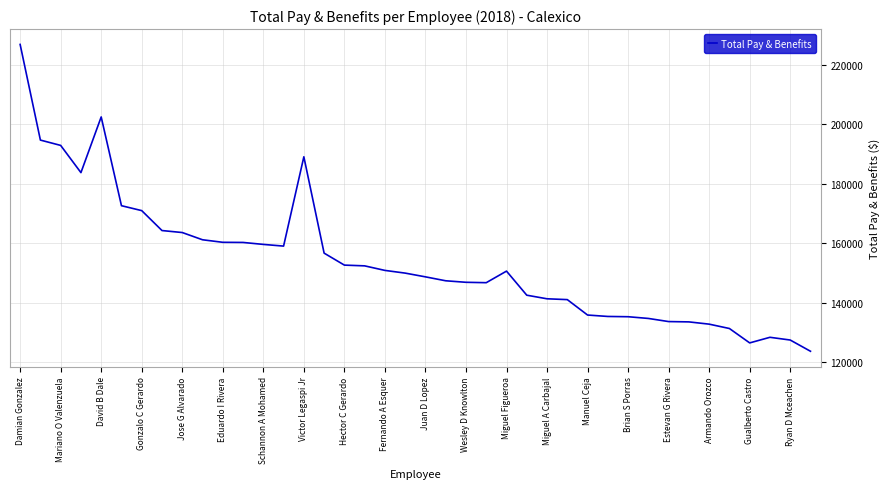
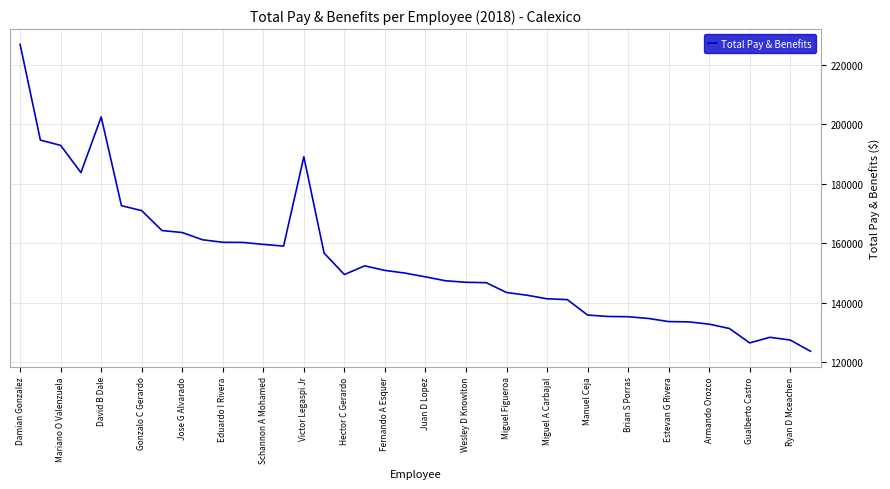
  {
    "Damian Gonzalez": 227000,
    "Mariano O Valenzuela": 193000,
    "David B Dale": 202000,
    "Gonzalo C Gerardo": 171000,
    "Jose G Alvarado": 164000,
    "Eduardo I Rivera": 160000,
    "Schannon A Mohamed": 160000,
    "Victor Legaspi Jr": 189000,
-   "Hector C Gerardo": 153000,
+   "Hector C Gerardo": 149000,
    "Fernando A Esquer": 151000,
    "Juan D Lopez": 149000,
    "Wesley D Knowlton": 147000,
-   "Miguel Figueroa": 151000,
+   "Miguel Figueroa": 143000,
    "Miguel A Carbajal": 141000,
    "Manuel Ceja": 136000,
    "Brian S Porras": 135000,
    "Estevan G Rivera": 134000,
    "Armando Orozco": 133000,
    "Gualberto Castro": 126000,
    "Ryan D Mceachen": 127000
  }
